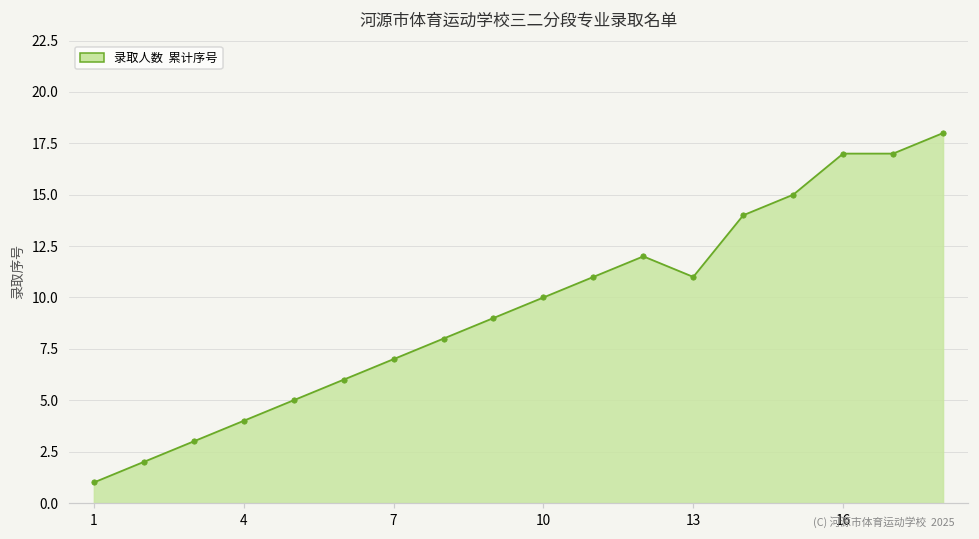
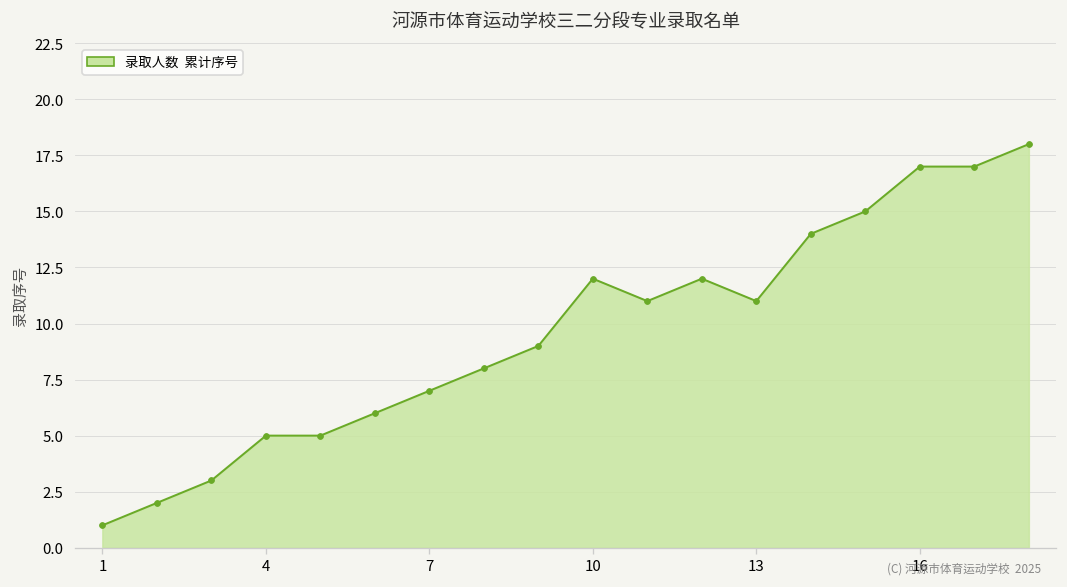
  {
    "1": 1,
-   "4": 4,
+   "4": 5,
    "7": 7,
-   "10": 10,
+   "10": 12,
    "13": 11,
    "16": 17
  }
